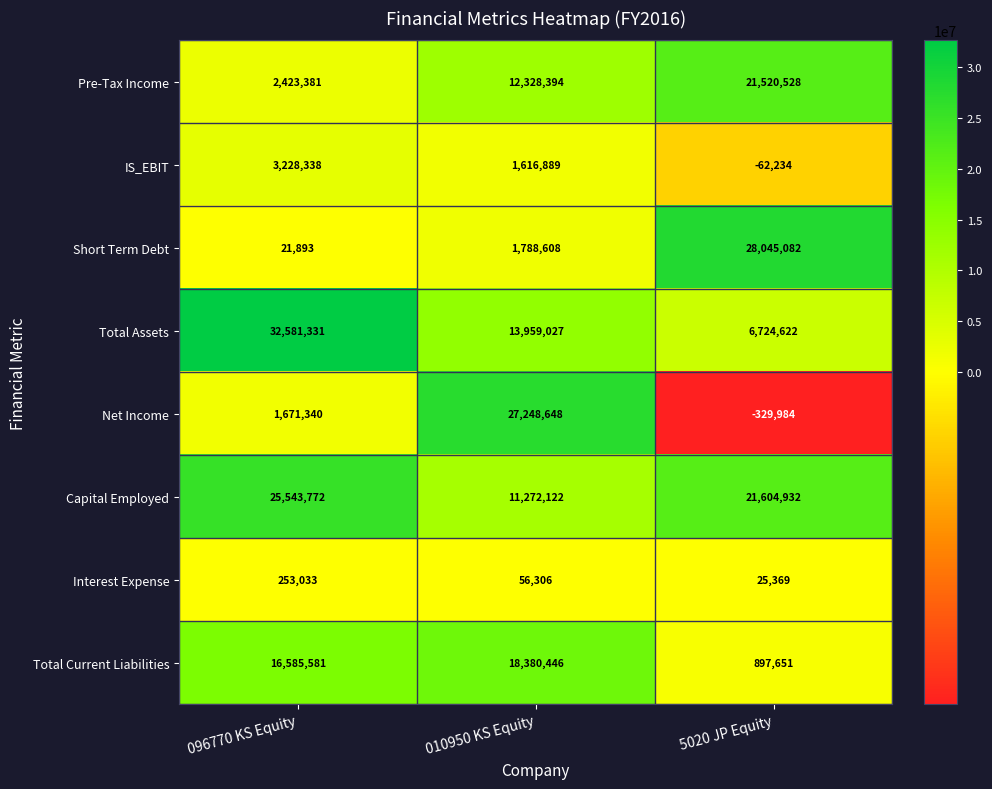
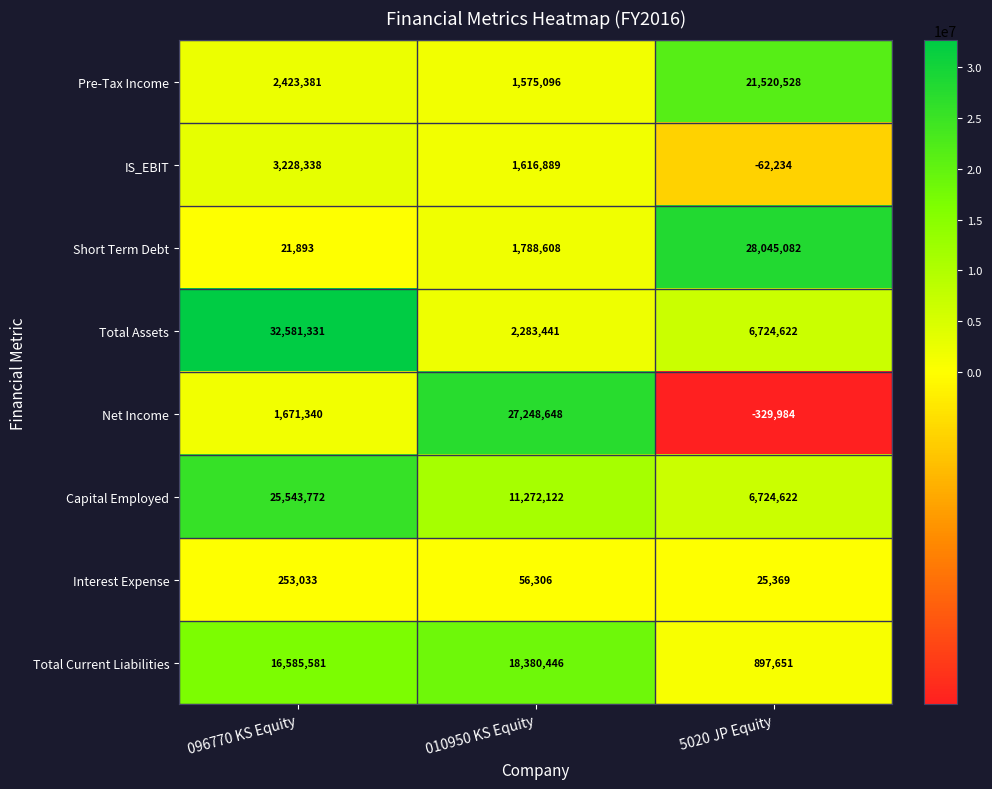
  {
    "Pre-Tax Income": {
      "096770 KS Equity": "2,423,381",
-     "010950 KS Equity": "12,328,394",
+     "010950 KS Equity": "1,575,096",
      "5020 JP Equity": "21,520,528"
    },
    "IS_EBIT": {
      "096770 KS Equity": "3,228,338",
      "010950 KS Equity": "1,616,889",
      "5020 JP Equity": "-62,234"
    },
    "Short Term Debt": {
      "096770 KS Equity": "21,893",
      "010950 KS Equity": "1,788,608",
      "5020 JP Equity": "28,045,082"
    },
    "Total Assets": {
      "096770 KS Equity": "32,581,331",
-     "010950 KS Equity": "13,959,027",
+     "010950 KS Equity": "2,283,441",
      "5020 JP Equity": "6,724,622"
    },
    "Net Income": {
      "096770 KS Equity": "1,671,340",
      "010950 KS Equity": "27,248,648",
      "5020 JP Equity": "-329,984"
    },
    "Capital Employed": {
      "096770 KS Equity": "25,543,772",
      "010950 KS Equity": "11,272,122",
-     "5020 JP Equity": "21,604,932"
+     "5020 JP Equity": "6,724,622"
    },
    "Interest Expense": {
      "096770 KS Equity": "253,033",
      "010950 KS Equity": "56,306",
      "5020 JP Equity": "25,369"
    },
    "Total Current Liabilities": {
      "096770 KS Equity": "16,585,581",
      "010950 KS Equity": "18,380,446",
      "5020 JP Equity": "897,651"
    }
  }
